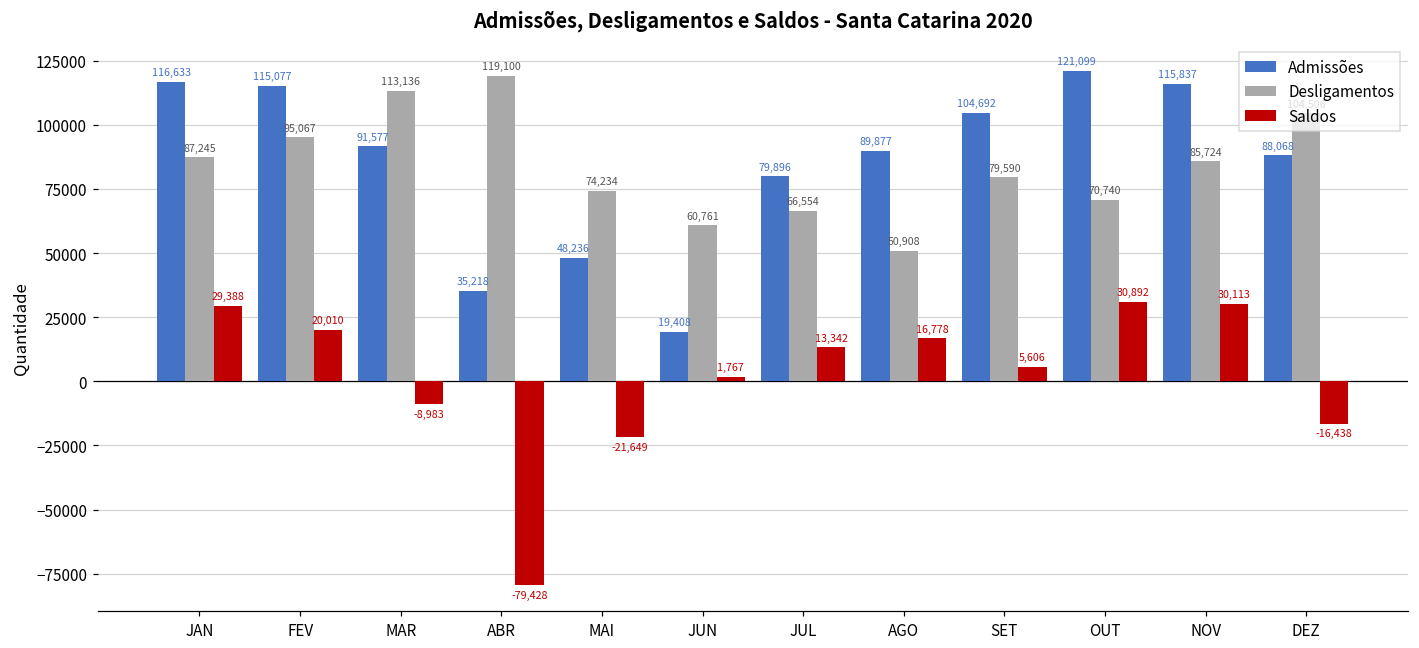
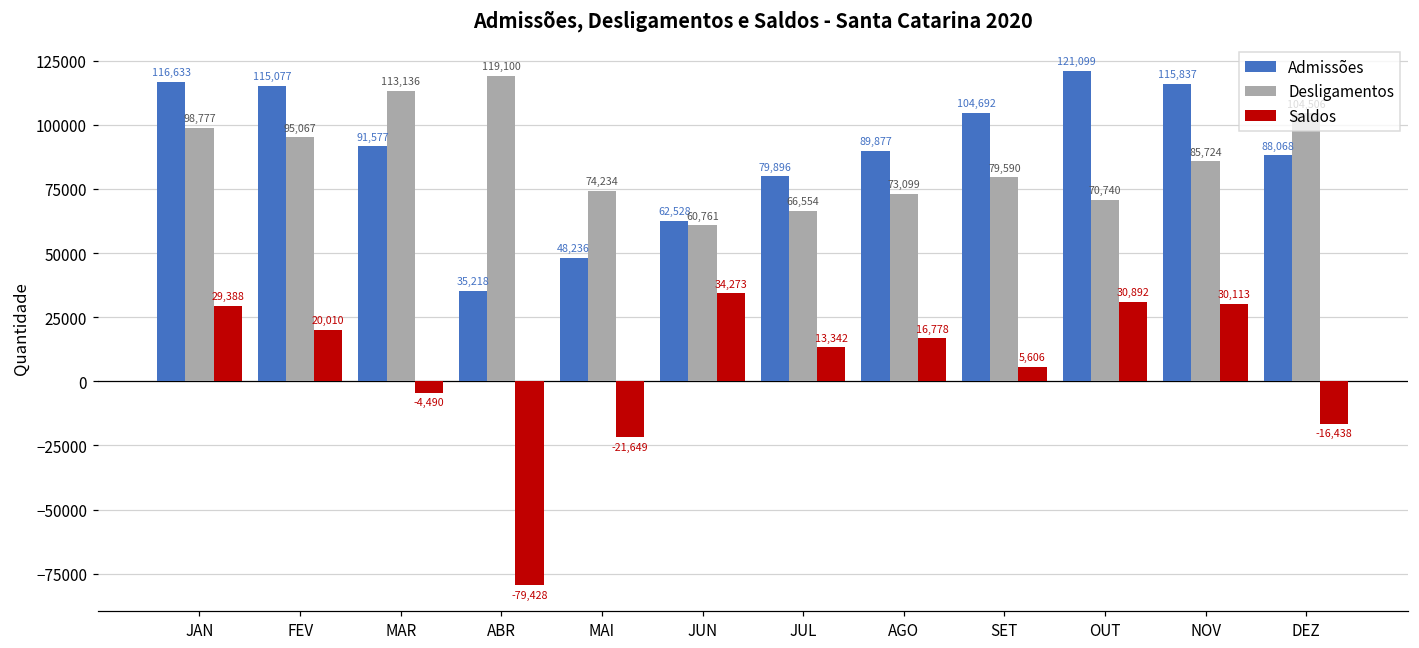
  {
    "Admissões": {
      "JAN": "116,633",
      "FEV": "115,077",
      "MAR": "91,577",
      "ABR": "35,218",
      "MAI": "48,236",
-     "JUN": "19,408",
+     "JUN": "62,528",
      "JUL": "79,896",
      "AGO": "89,877",
      "SET": "104,692",
      "OUT": "121,099",
      "NOV": "115,837",
      "DEZ": "88,068"
    },
    "Desligamentos": {
-     "JAN": "87,245",
+     "JAN": "98,777",
      "FEV": "95,067",
      "MAR": "113,136",
      "ABR": "119,100",
      "MAI": "74,234",
      "JUN": "60,761",
      "JUL": "66,554",
-     "AGO": "50,908",
+     "AGO": "73,099",
      "SET": "79,590",
      "OUT": "70,740",
      "NOV": "85,724"
    },
    "Saldos": {
      "JAN": "29,388",
      "FEV": "20,010",
-     "MAR": "-8,983",
+     "MAR": "-4,490",
      "ABR": "-79,428",
      "MAI": "-21,649",
-     "JUN": "1,767",
+     "JUN": "34,273",
      "JUL": "13,342",
      "AGO": "16,778",
      "SET": "5,606",
      "OUT": "30,892",
      "NOV": "30,113",
      "DEZ": "-16,438"
    }
  }
